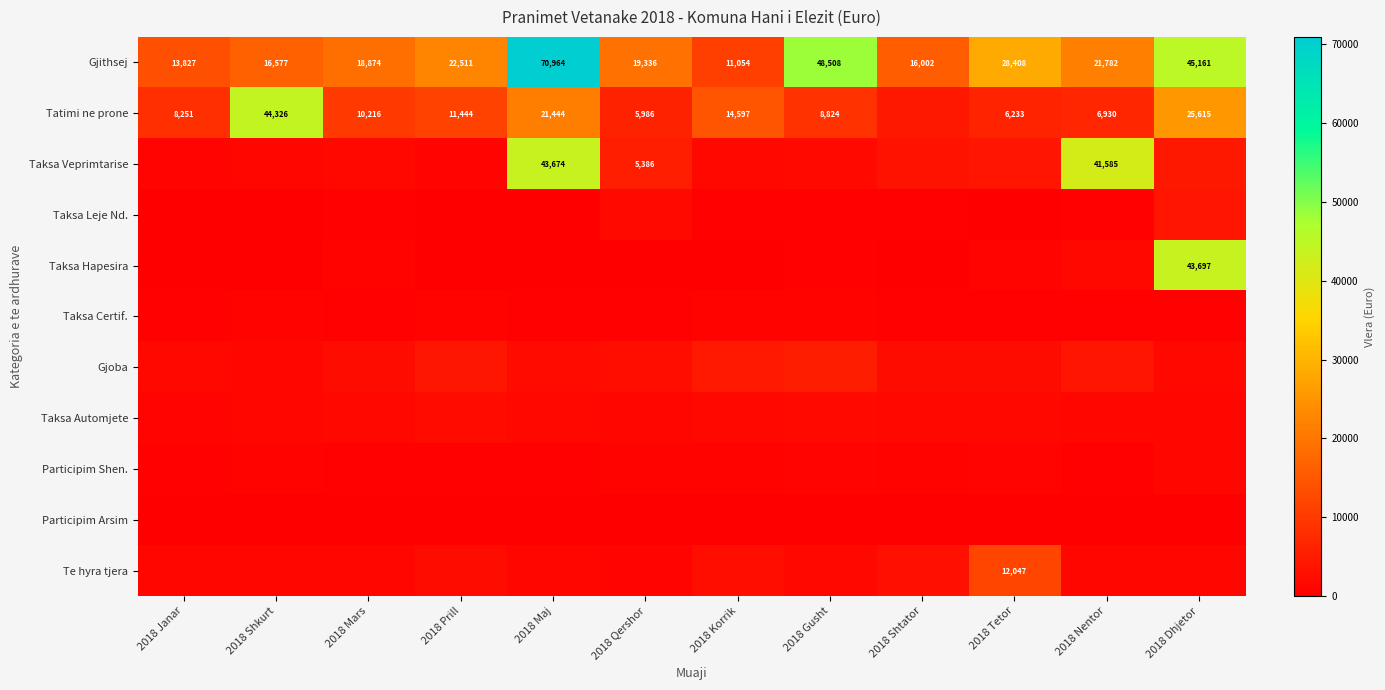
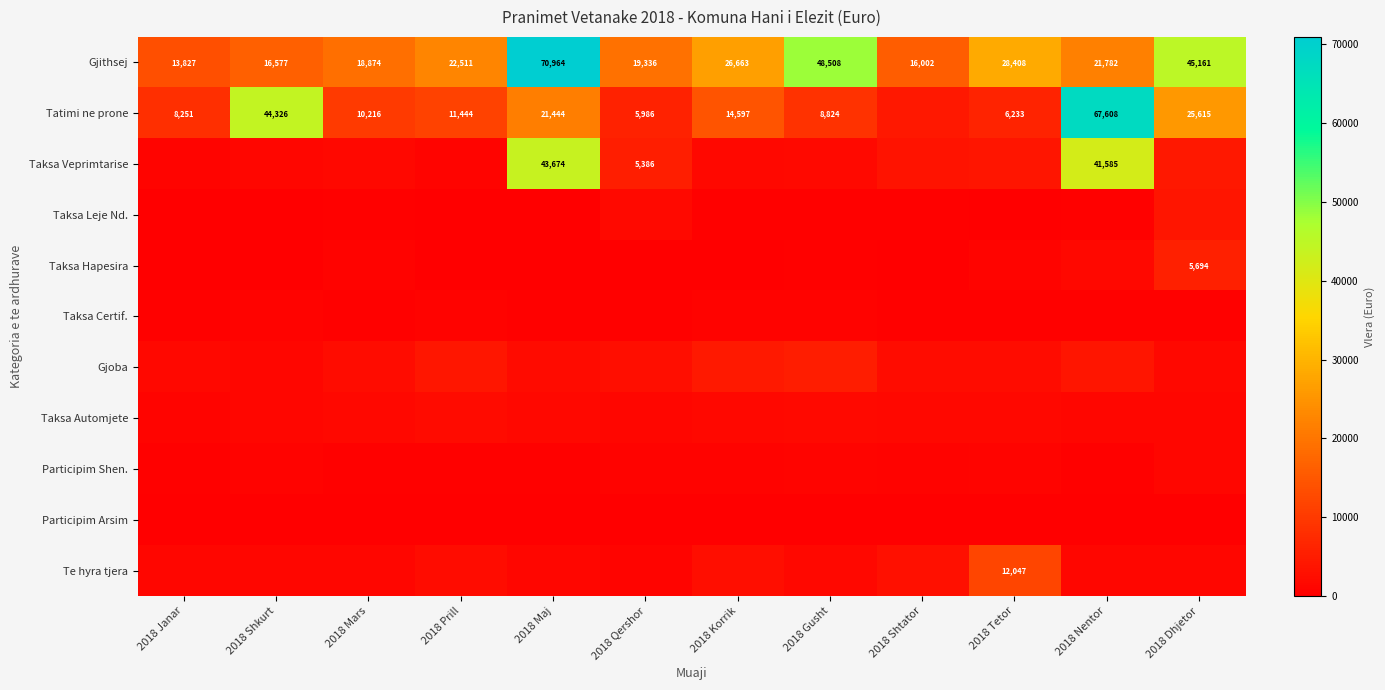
  {
    "Gjithsej": {
      "2018 Janar": "13,827",
      "2018 Shkurt": "16,577",
      "2018 Mars": "18,874",
      "2018 Prill": "22,511",
      "2018 Maj": "70,964",
      "2018 Qershor": "19,336",
-     "2018 Korrik": "11,054",
+     "2018 Korrik": "26,663",
      "2018 Gusht": "48,508",
      "2018 Shtator": "16,002",
      "2018 Tetor": "28,408",
      "2018 Nentor": "21,782",
      "2018 Dhjetor": "45,161"
    },
    "Tatimi ne prone": {
      "2018 Janar": "8,251",
      "2018 Shkurt": "44,326",
      "2018 Mars": "10,216",
      "2018 Prill": "11,444",
      "2018 Maj": "21,444",
      "2018 Qershor": "5,986",
      "2018 Korrik": "14,597",
      "2018 Gusht": "8,824",
      "2018 Tetor": "6,233",
-     "2018 Nentor": "6,930",
+     "2018 Nentor": "67,608",
      "2018 Dhjetor": "25,615"
    },
    "Taksa Veprimtarise": {
      "2018 Maj": "43,674",
      "2018 Qershor": "5,386",
      "2018 Nentor": "41,585"
    },
    "Taksa Hapesira": {
-     "2018 Dhjetor": "43,697"
+     "2018 Dhjetor": "5,694"
    },
    "Te hyra tjera": {
      "2018 Tetor": "12,047"
    }
  }
